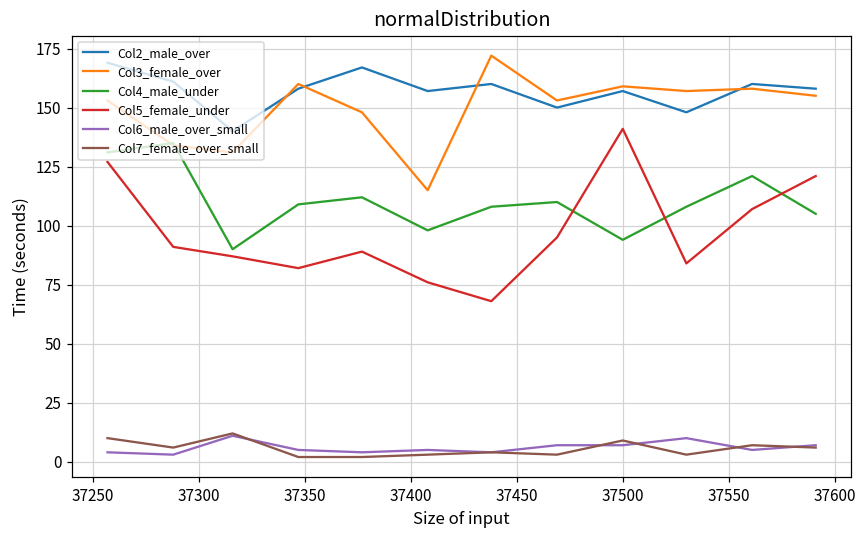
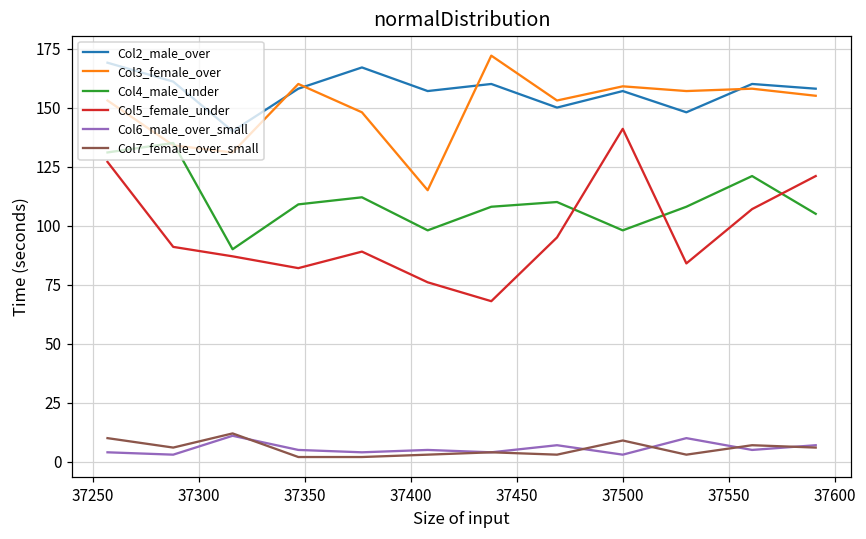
  {
    "Col2_male_over": {
      "37500": 157
    },
    "Col3_female_over": {
      "37500": 159
    },
    "Col4_male_under": {
-     "37500": 94
+     "37500": 98
    },
    "Col5_female_under": {
      "37500": 141
    },
    "Col6_male_over_small": {
-     "37500": 7
+     "37500": 3
    },
    "Col7_female_over_small": {
      "37500": 9
    }
  }
